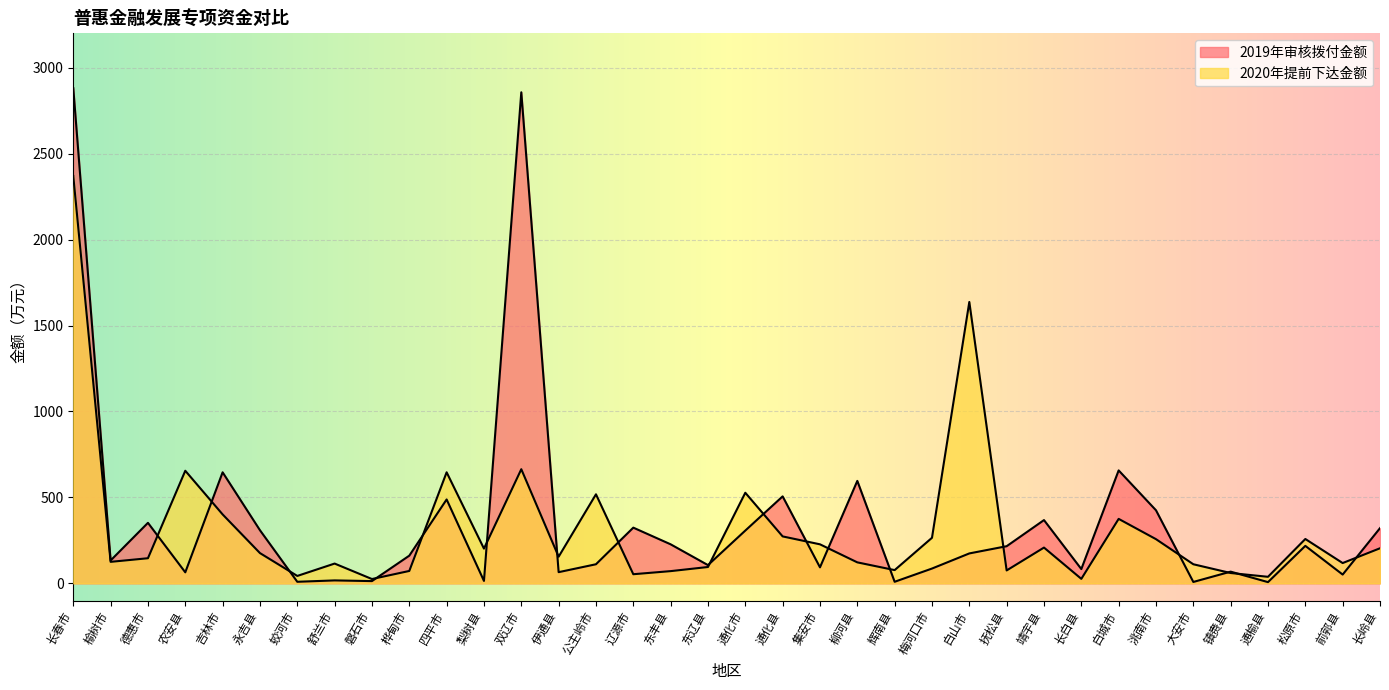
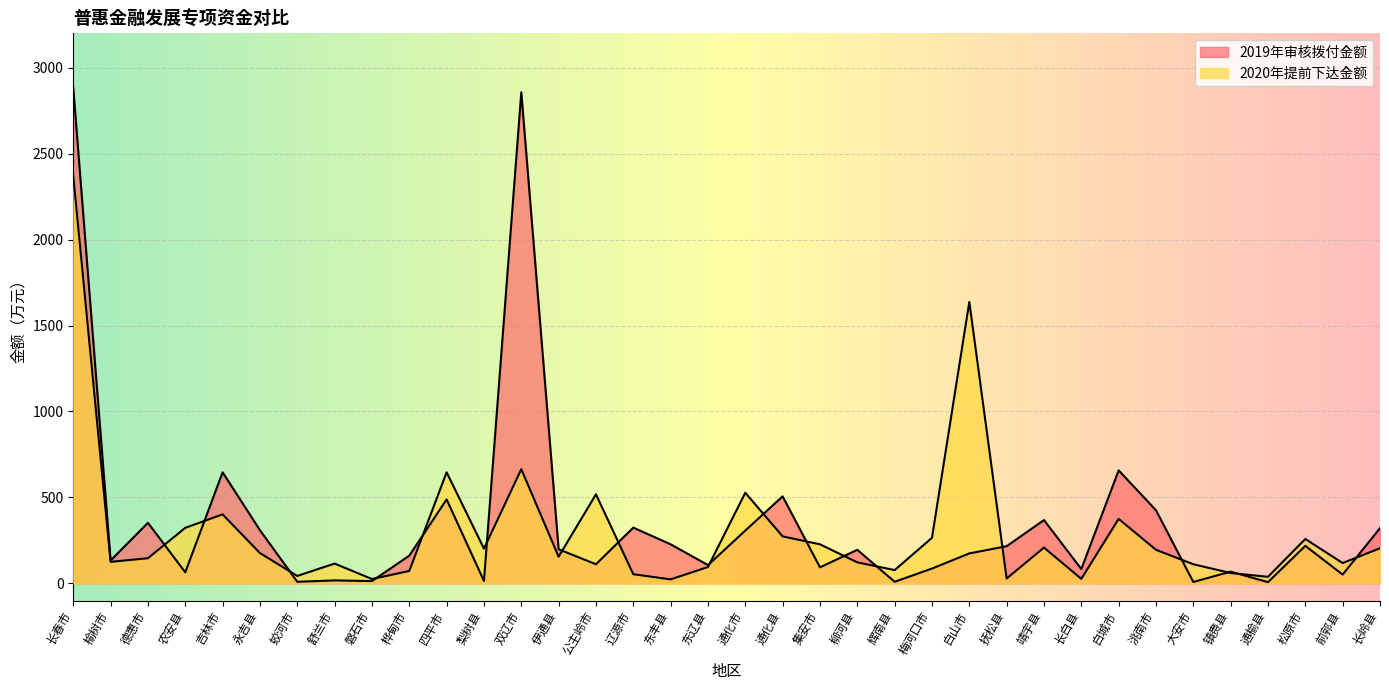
  {
    "2019年审核拨付金额": {
      "长春市": 2880,
      "德惠市": 350,
      "农安县": 60,
      "吉林市": 650,
      "永吉县": 310,
      "蛟河市": 10,
      "舒兰市": 20,
      "桦甸市": 160,
      "四平市": 490,
      "梨树县": 10,
      "双辽市": 2860,
-     "伊通县": 70,
+     "伊通县": 200,
      "公主岭市": 110,
      "辽源市": 320,
      "东丰县": 230,
      "通化市": 310,
      "通化县": 510,
      "集安市": 90,
-     "柳河县": 600,
+     "柳河县": 200,
      "辉南县": 10,
      "梅河口市": 90,
      "白山市": 170,
      "抚松县": 220,
      "靖宇县": 370,
      "长白县": 80,
      "白城市": 660,
      "洮南市": 430,
      "大安市": 10,
      "通榆县": 10,
      "松原市": 220,
      "前郭县": 50,
      "长岭县": 320
    },
    "2020年提前下达金额": {
      "长春市": 2370,
      "德惠市": 150,
-     "农安县": 660,
+     "农安县": 320,
      "吉林市": 400,
      "永吉县": 180,
      "蛟河市": 40,
      "舒兰市": 120,
      "桦甸市": 70,
      "四平市": 650,
      "梨树县": 200,
      "双辽市": 660,
      "伊通县": 160,
      "公主岭市": 520,
      "辽源市": 50,
-     "东丰县": 70,
+     "东丰县": 20,
      "通化市": 530,
      "通化县": 270,
      "集安市": 230,
      "柳河县": 120,
      "辉南县": 80,
      "梅河口市": 270,
      "白山市": 1640,
-     "抚松县": 80,
+     "抚松县": 30,
      "靖宇县": 210,
      "长白县": 30,
      "白城市": 380,
-     "洮南市": 260,
+     "洮南市": 200,
      "大安市": 110,
      "通榆县": 40,
      "松原市": 260,
      "前郭县": 120,
      "长岭县": 200
    }
  }
